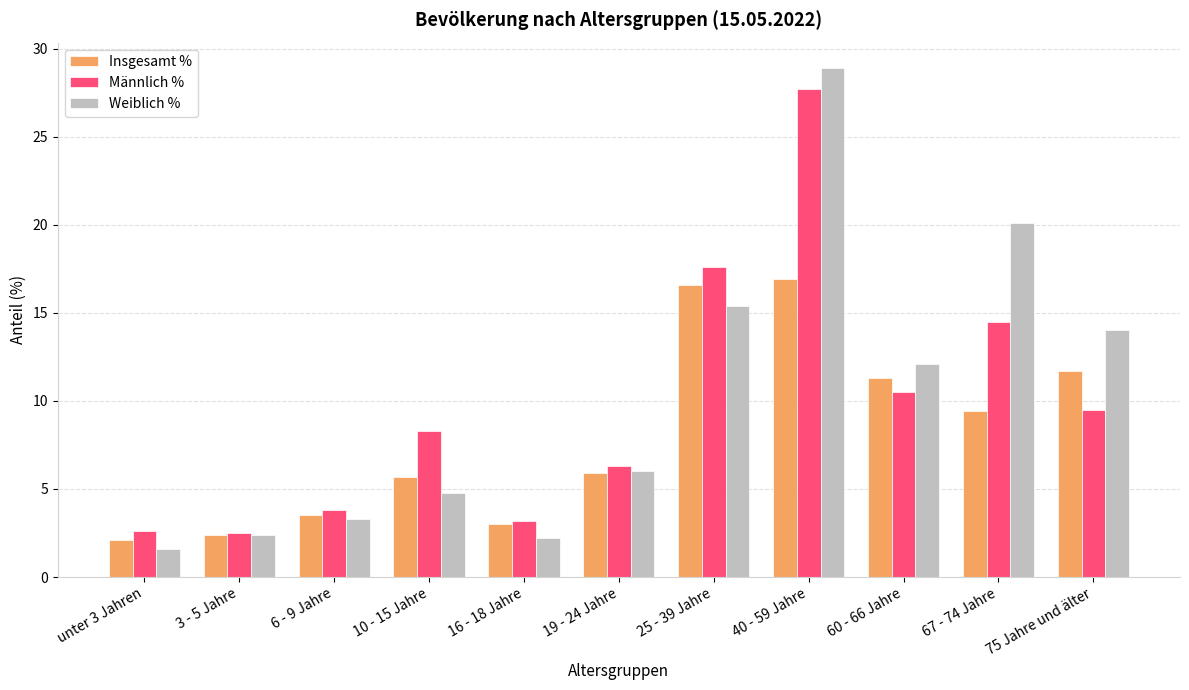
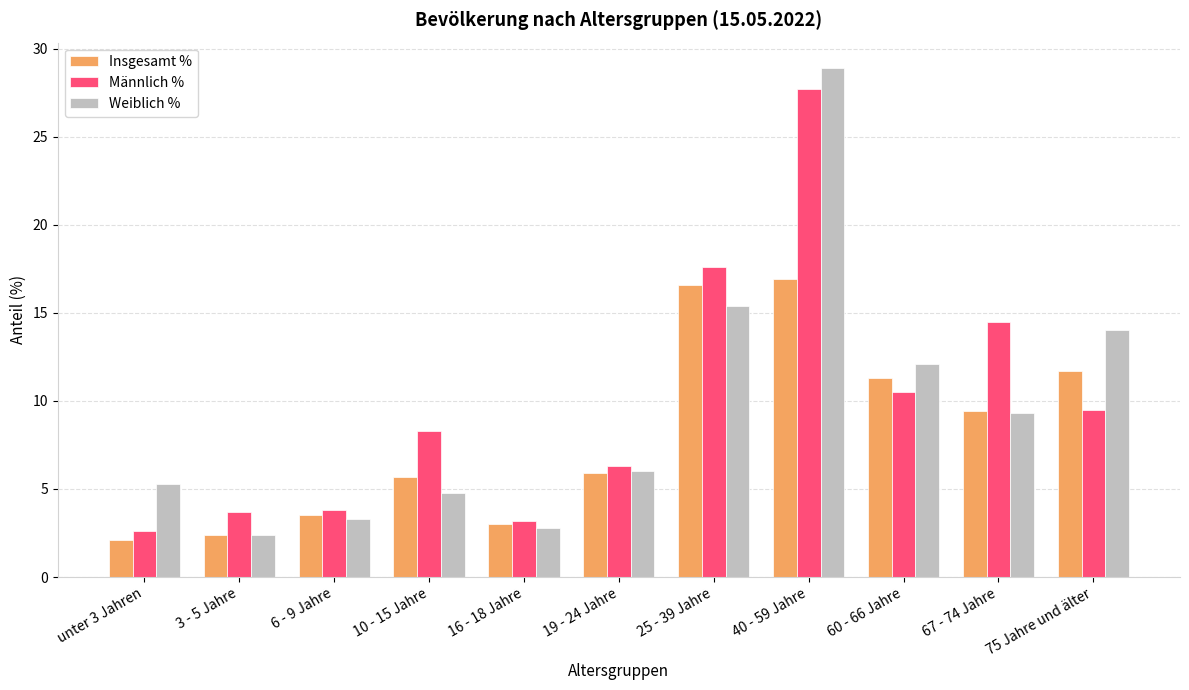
  {
    "Insgesamt %": {
      "unter 3 Jahren": 2.1,
      "3 - 5 Jahre": 2.4,
      "6 - 9 Jahre": 3.5,
      "10 - 15 Jahre": 5.7,
      "16 - 18 Jahre": 3.0,
      "19 - 24 Jahre": 5.9,
      "25 - 39 Jahre": 16.6,
      "40 - 59 Jahre": 16.9,
      "60 - 66 Jahre": 11.3,
      "67 - 74 Jahre": 9.4,
      "75 Jahre und älter": 11.7
    },
    "Männlich %": {
      "unter 3 Jahren": 2.6,
-     "3 - 5 Jahre": 2.5,
+     "3 - 5 Jahre": 3.7,
      "6 - 9 Jahre": 3.8,
      "10 - 15 Jahre": 8.3,
      "16 - 18 Jahre": 3.2,
      "19 - 24 Jahre": 6.3,
      "25 - 39 Jahre": 17.6,
      "40 - 59 Jahre": 27.7,
      "60 - 66 Jahre": 10.5,
      "67 - 74 Jahre": 14.5,
      "75 Jahre und älter": 9.5
    },
    "Weiblich %": {
-     "unter 3 Jahren": 1.6,
+     "unter 3 Jahren": 5.3,
      "3 - 5 Jahre": 2.4,
      "6 - 9 Jahre": 3.3,
      "10 - 15 Jahre": 4.8,
-     "16 - 18 Jahre": 2.2,
+     "16 - 18 Jahre": 2.8,
      "19 - 24 Jahre": 6.0,
      "25 - 39 Jahre": 15.4,
      "40 - 59 Jahre": 28.9,
      "60 - 66 Jahre": 12.1,
-     "67 - 74 Jahre": 20.1,
+     "67 - 74 Jahre": 9.3,
      "75 Jahre und älter": 14.0
    }
  }
